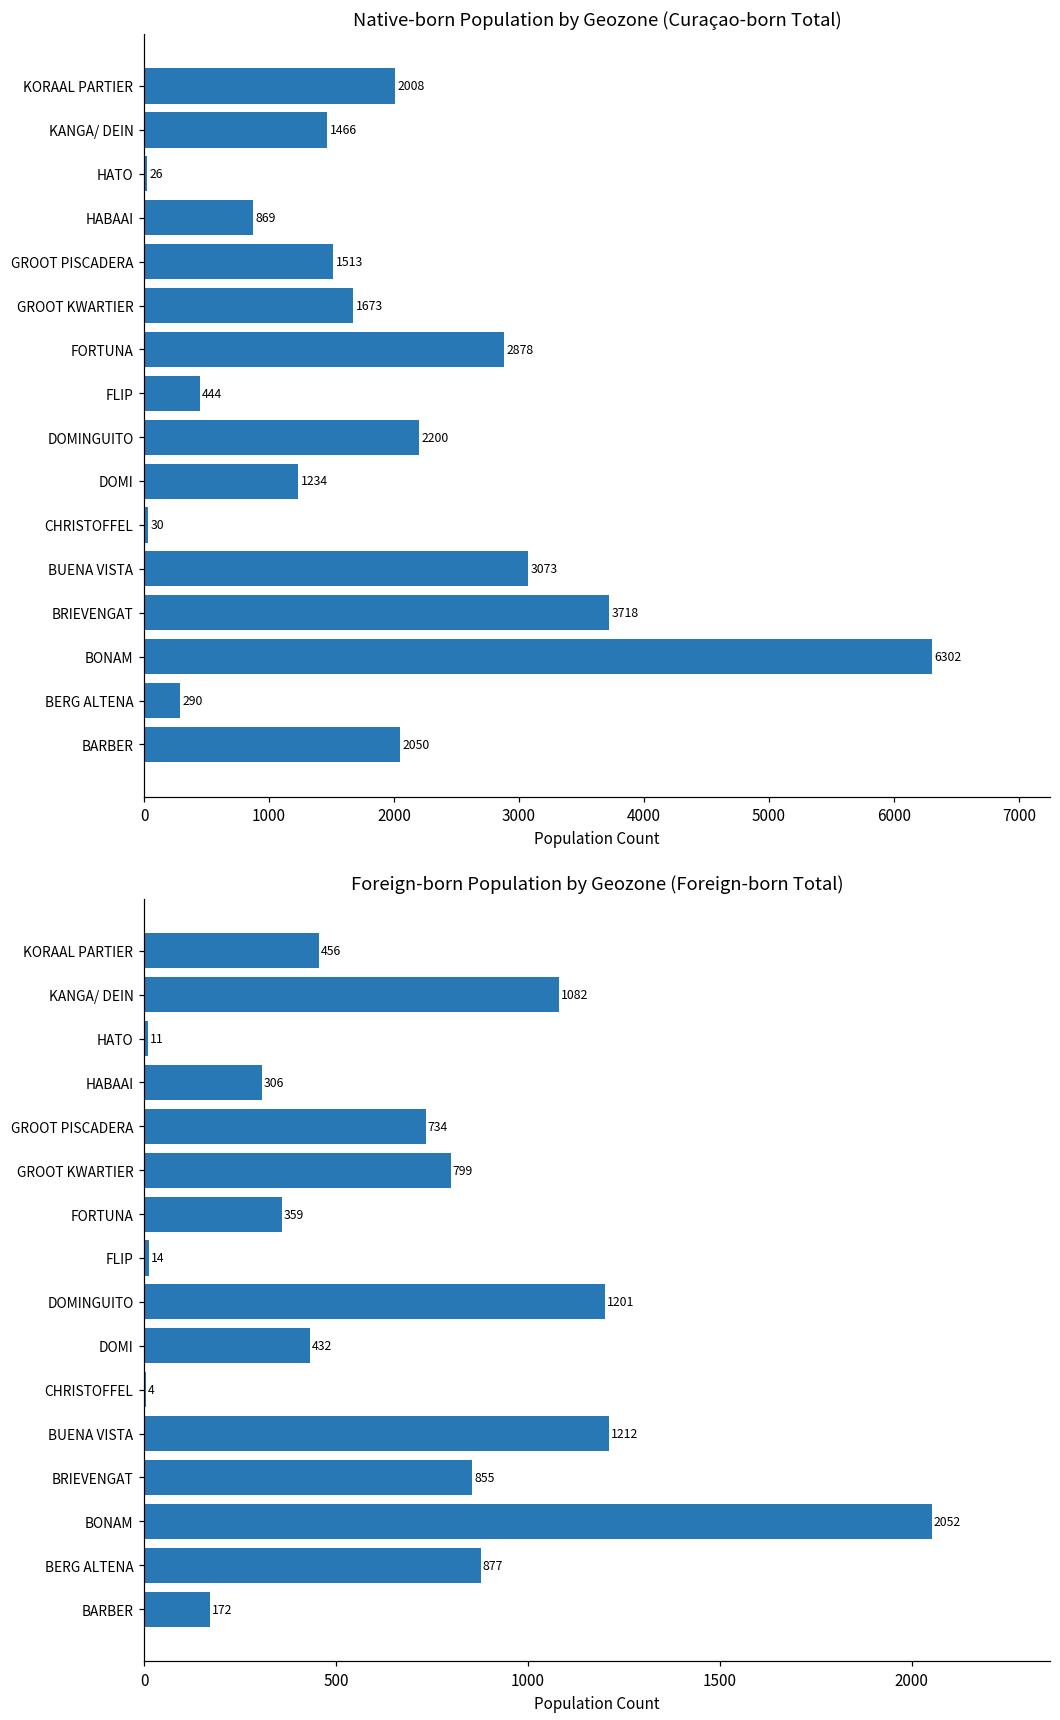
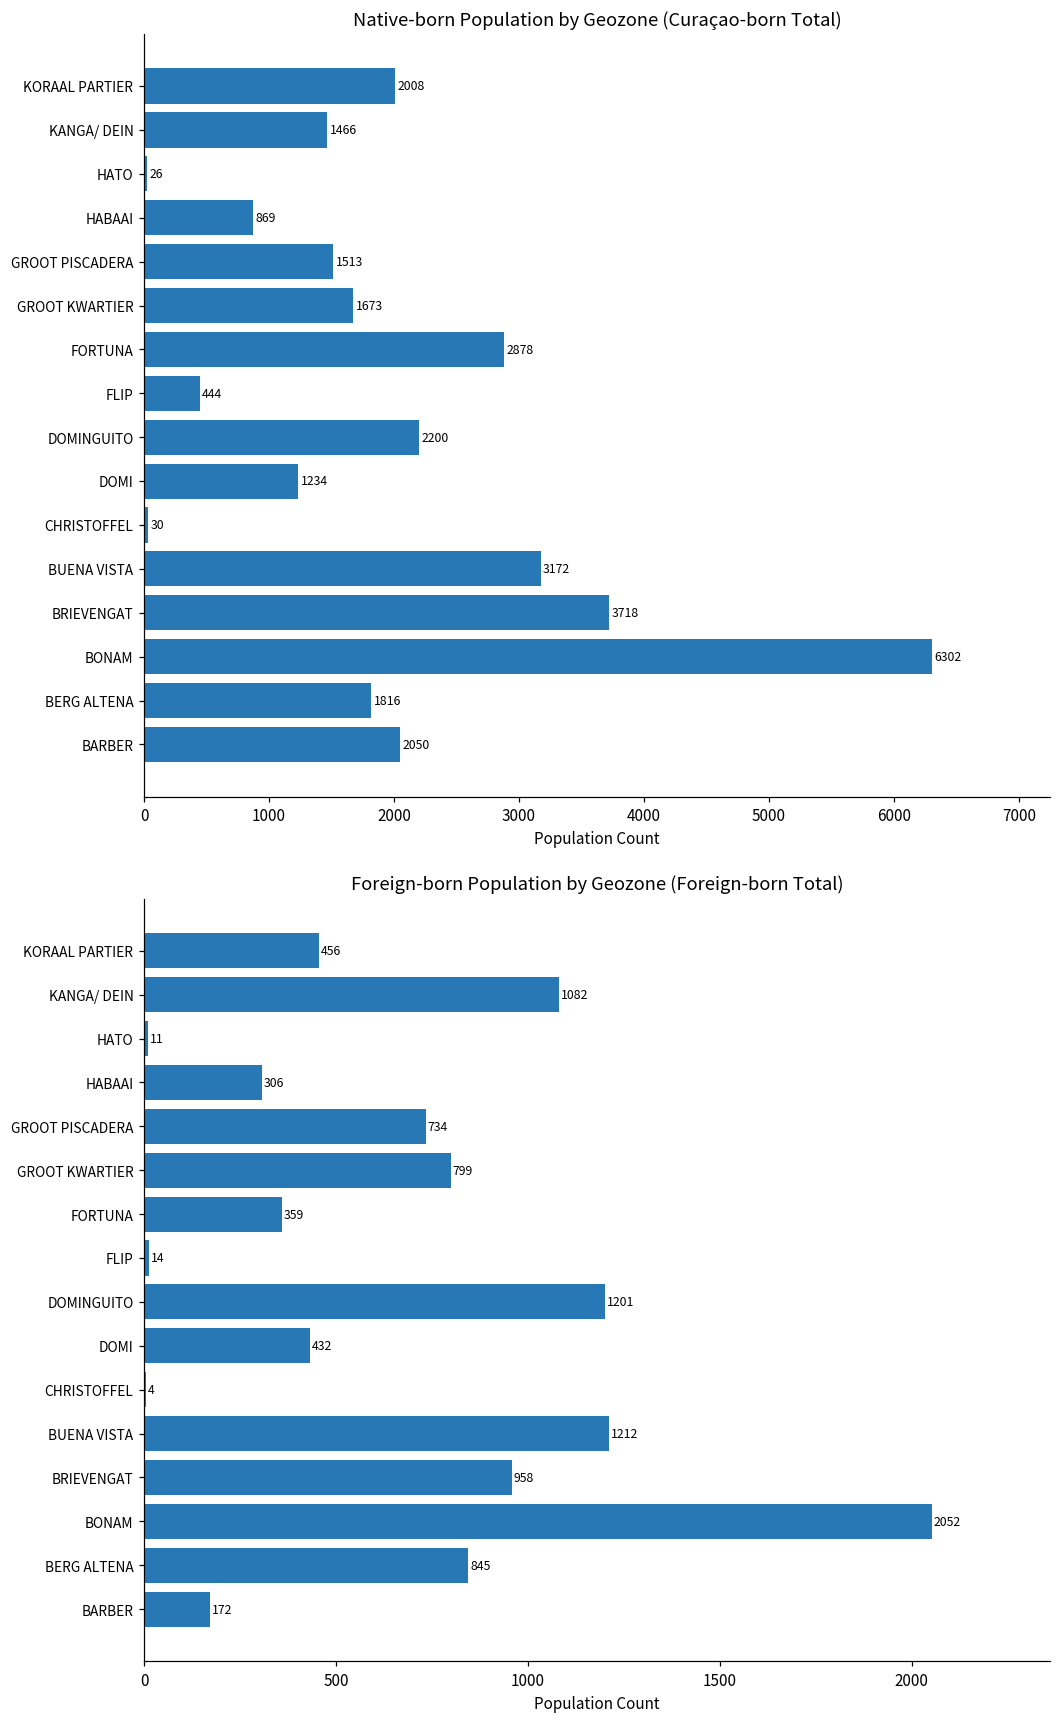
  {
    "Native-born Population by Geozone (Curaçao-born Total)": {
      "KORAAL PARTIER": 2008,
      "KANGA/ DEIN": 1466,
      "HATO": 26,
      "HABAAI": 869,
      "GROOT PISCADERA": 1513,
      "GROOT KWARTIER": 1673,
      "FORTUNA": 2878,
      "FLIP": 444,
      "DOMINGUITO": 2200,
      "DOMI": 1234,
      "CHRISTOFFEL": 30,
-     "BUENA VISTA": 3073,
+     "BUENA VISTA": 3172,
      "BRIEVENGAT": 3718,
      "BONAM": 6302,
-     "BERG ALTENA": 290,
+     "BERG ALTENA": 1816,
      "BARBER": 2050
    },
    "Foreign-born Population by Geozone (Foreign-born Total)": {
      "KORAAL PARTIER": 456,
      "KANGA/ DEIN": 1082,
      "HATO": 11,
      "HABAAI": 306,
      "GROOT PISCADERA": 734,
      "GROOT KWARTIER": 799,
      "FORTUNA": 359,
      "FLIP": 14,
      "DOMINGUITO": 1201,
      "DOMI": 432,
      "CHRISTOFFEL": 4,
      "BUENA VISTA": 1212,
-     "BRIEVENGAT": 855,
+     "BRIEVENGAT": 958,
      "BONAM": 2052,
-     "BERG ALTENA": 877,
+     "BERG ALTENA": 845,
      "BARBER": 172
    }
  }
